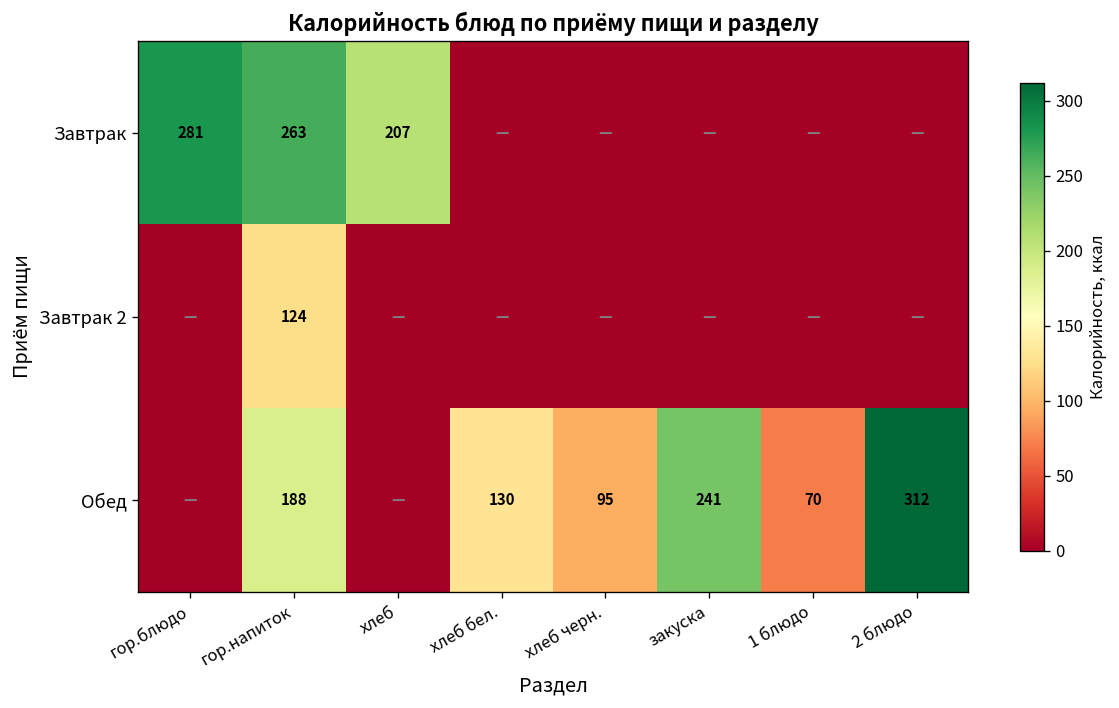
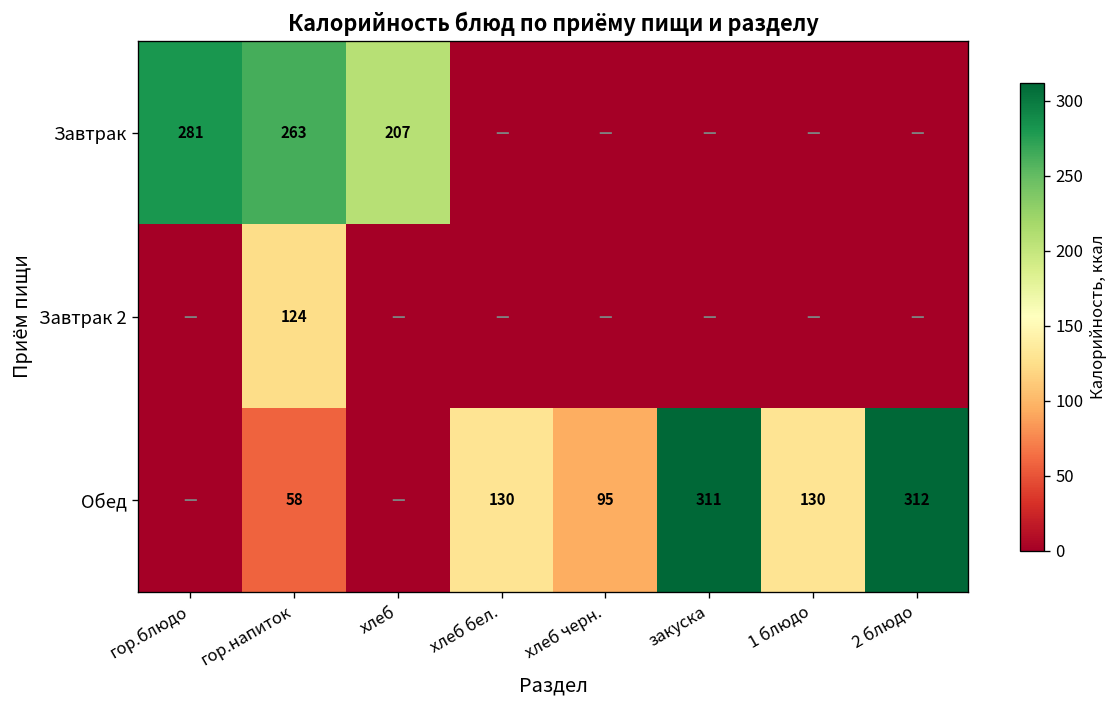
  {
    "Завтрак": {
      "гор.блюдо": 281,
      "гор.напиток": 263,
      "хлеб": 207
    },
    "Завтрак 2": {
      "гор.напиток": 124
    },
    "Обед": {
-     "гор.напиток": 188,
+     "гор.напиток": 58,
      "хлеб бел.": 130,
      "хлеб черн.": 95,
-     "закуска": 241,
-     "1 блюдо": 70,
+     "закуска": 311,
+     "1 блюдо": 130,
      "2 блюдо": 312
    }
  }
